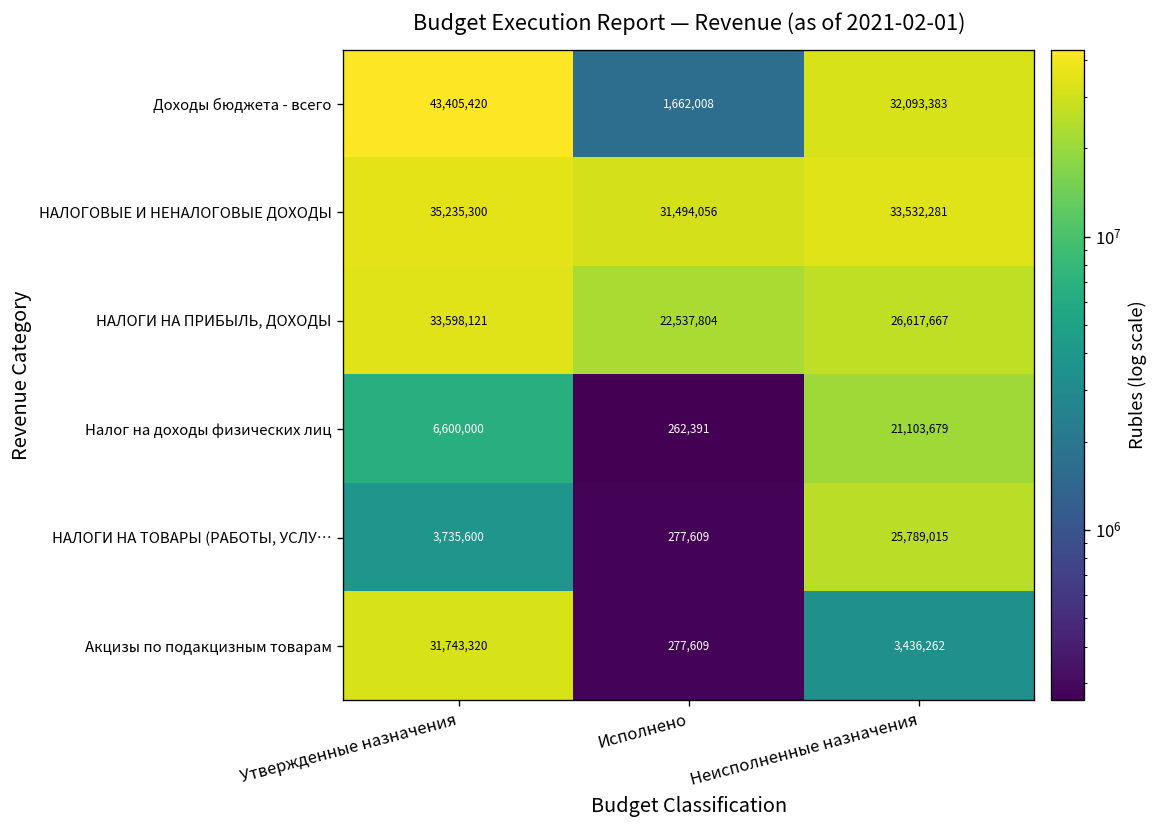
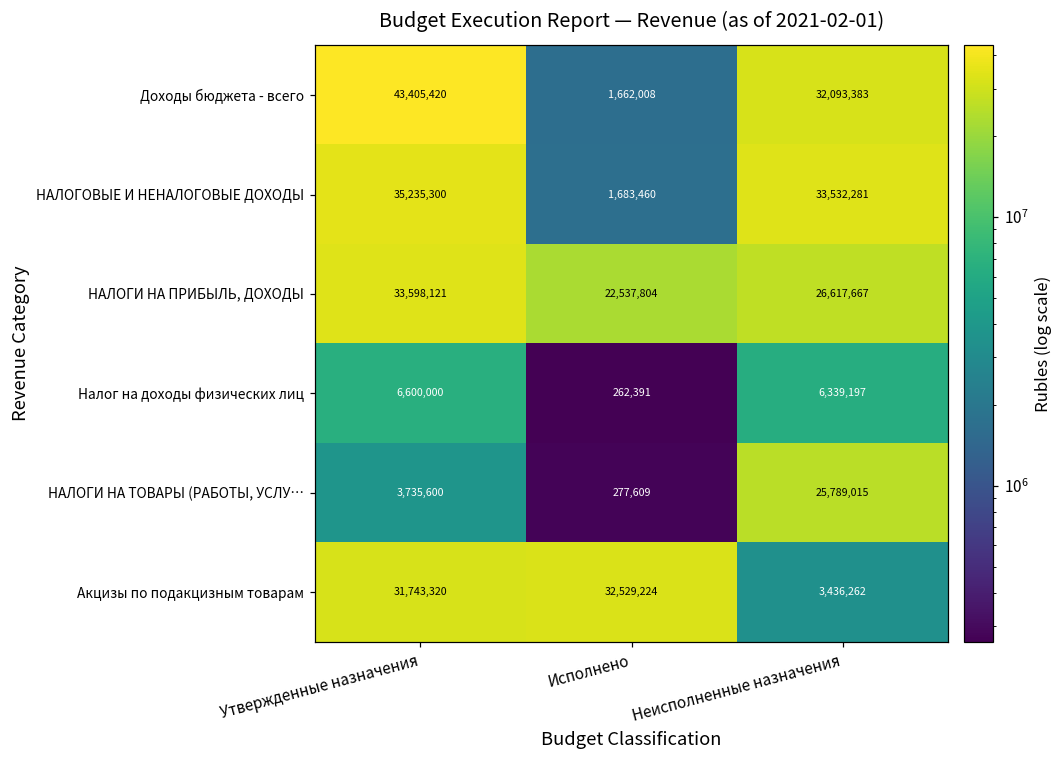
  {
    "Доходы бюджета - всего": {
      "Утвержденные назначения": "43,405,420",
      "Исполнено": "1,662,008",
      "Неисполненные назначения": "32,093,383"
    },
    "НАЛОГОВЫЕ И НЕНАЛОГОВЫЕ ДОХОДЫ": {
      "Утвержденные назначения": "35,235,300",
-     "Исполнено": "31,494,056",
+     "Исполнено": "1,683,460",
      "Неисполненные назначения": "33,532,281"
    },
    "НАЛОГИ НА ПРИБЫЛЬ, ДОХОДЫ": {
      "Утвержденные назначения": "33,598,121",
      "Исполнено": "22,537,804",
      "Неисполненные назначения": "26,617,667"
    },
    "Налог на доходы физических лиц": {
      "Утвержденные назначения": "6,600,000",
      "Исполнено": "262,391",
-     "Неисполненные назначения": "21,103,679"
+     "Неисполненные назначения": "6,339,197"
    },
    "НАЛОГИ НА ТОВАРЫ (РАБОТЫ, УСЛУ…": {
      "Утвержденные назначения": "3,735,600",
      "Исполнено": "277,609",
      "Неисполненные назначения": "25,789,015"
    },
    "Акцизы по подакцизным товарам": {
      "Утвержденные назначения": "31,743,320",
-     "Исполнено": "277,609",
+     "Исполнено": "32,529,224",
      "Неисполненные назначения": "3,436,262"
    }
  }
